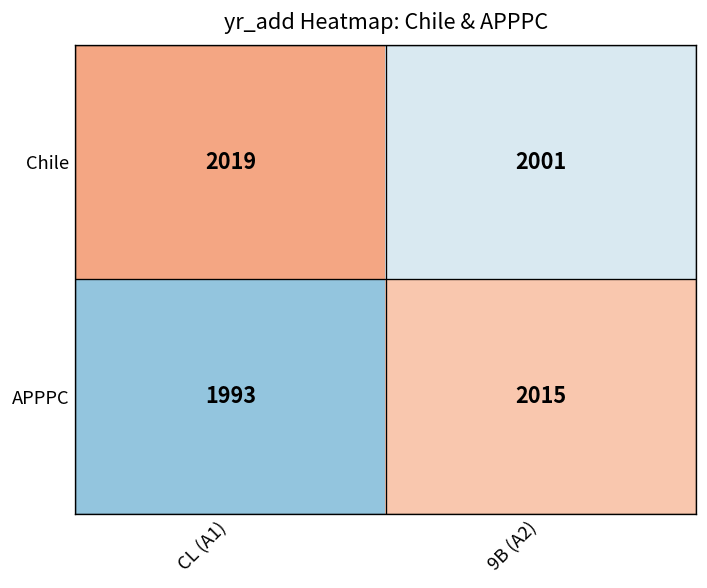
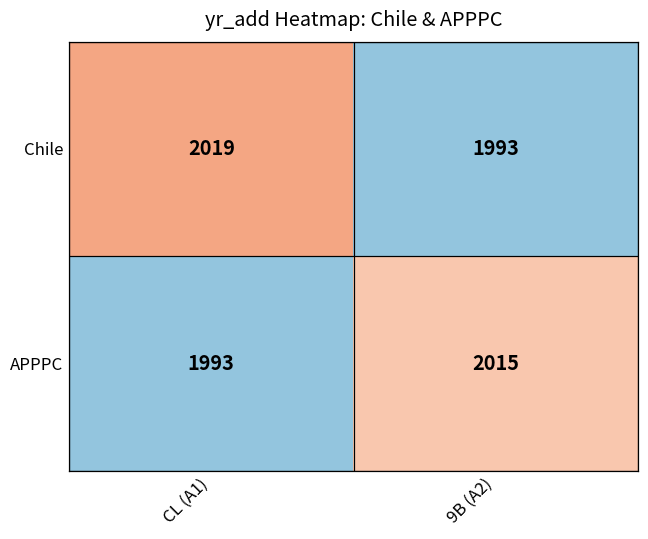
  {
    "Chile": {
      "CL (A1)": 2019,
-     "9B (A2)": 2001
+     "9B (A2)": 1993
    },
    "APPPC": {
      "CL (A1)": 1993,
      "9B (A2)": 2015
    }
  }
